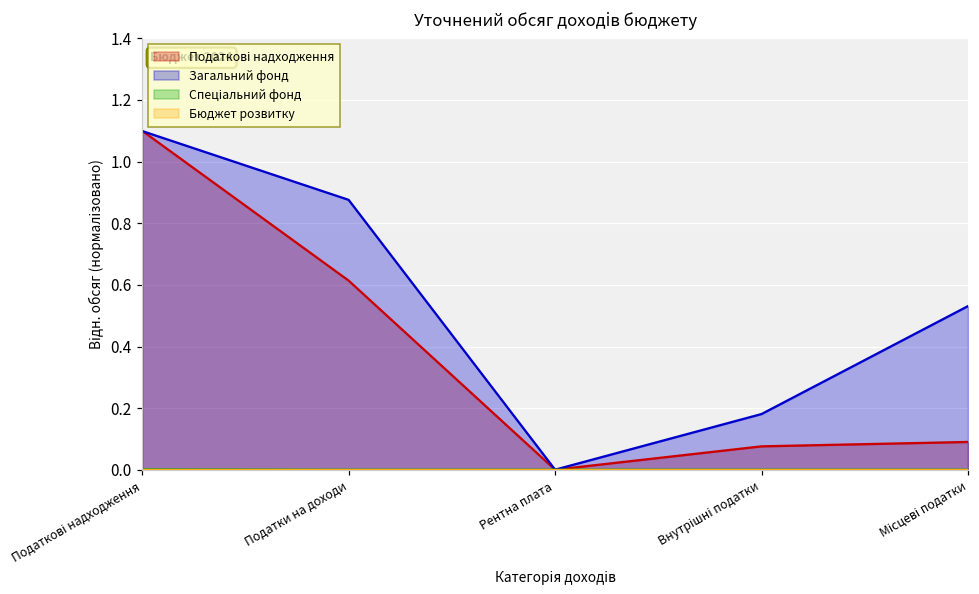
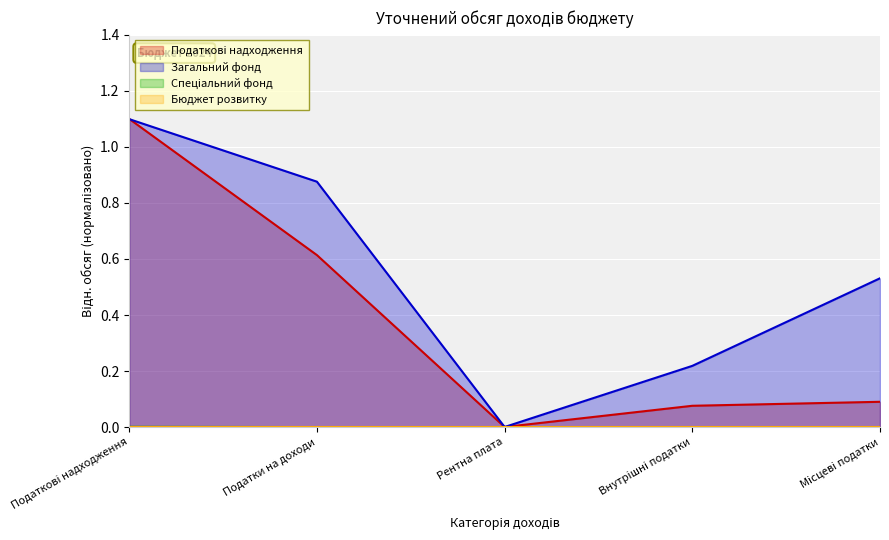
  {
    "Податкові надходження": {
      "Податки на доходи": 0.61,
      "Внутрішні податки": 0.08,
      "Місцеві податки": 0.09
    },
    "Загальний фонд": {
      "Податки на доходи": 0.88,
-     "Внутрішні податки": 0.18,
+     "Внутрішні податки": 0.22,
      "Місцеві податки": 0.53
    },
    "Бюджет розвитку": {
      "Податкові надходження": 0.00,
      "Податки на доходи": 0.00,
      "Внутрішні податки": 0.00,
      "Місцеві податки": 0.00
    }
  }
